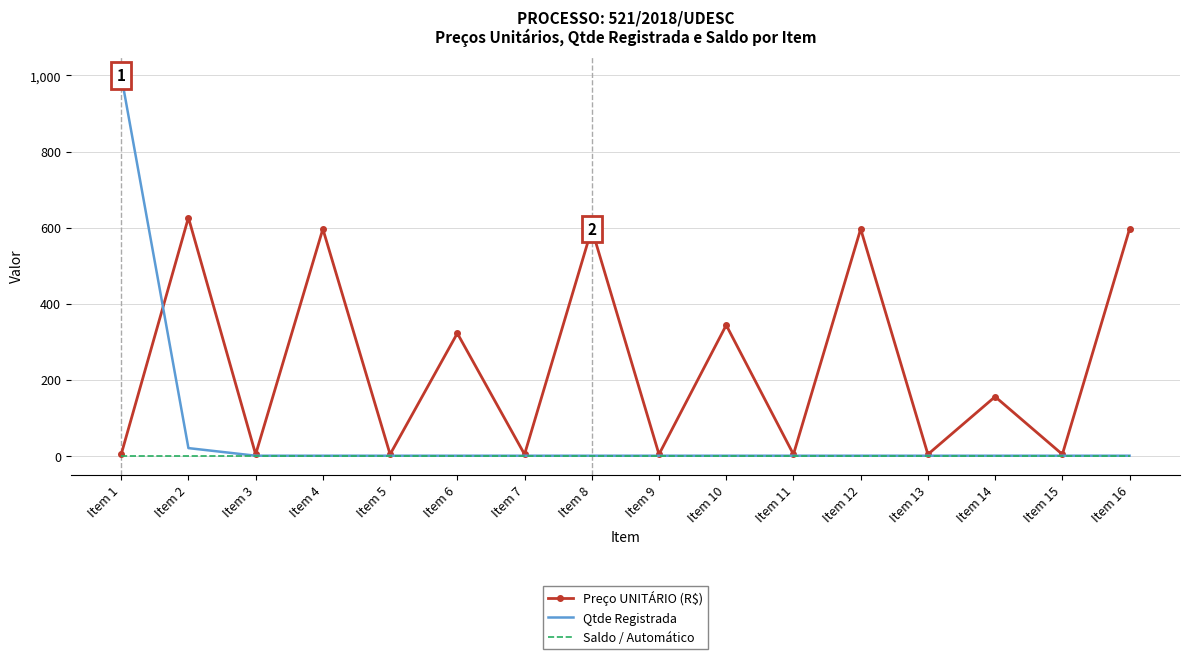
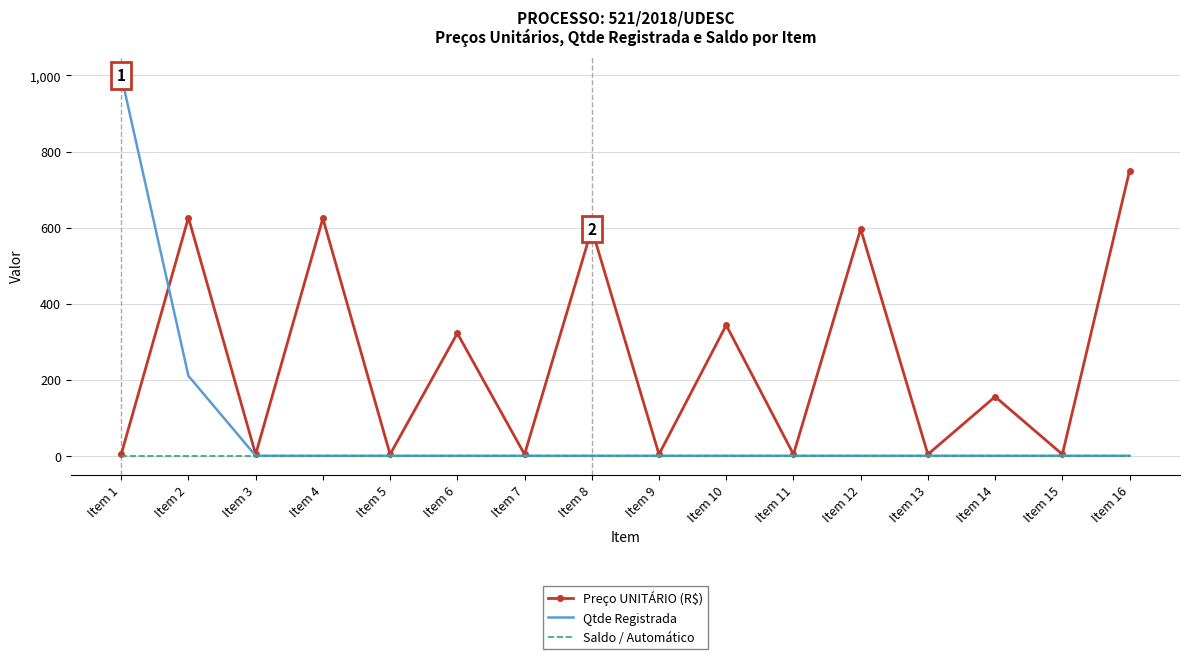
  {
    "Preço UNITÁRIO (R$)": {
      "Item 2": 630,
-     "Item 4": 600,
+     "Item 4": 620,
      "Item 6": 320,
      "Item 10": 340,
      "Item 12": 600,
      "Item 14": 160,
-     "Item 16": 600
+     "Item 16": 750
    },
    "Qtde Registrada": {
-     "Item 2": 20
+     "Item 2": 210
    },
    "Saldo / Automático": {
      "Item 2": 0
    }
  }
